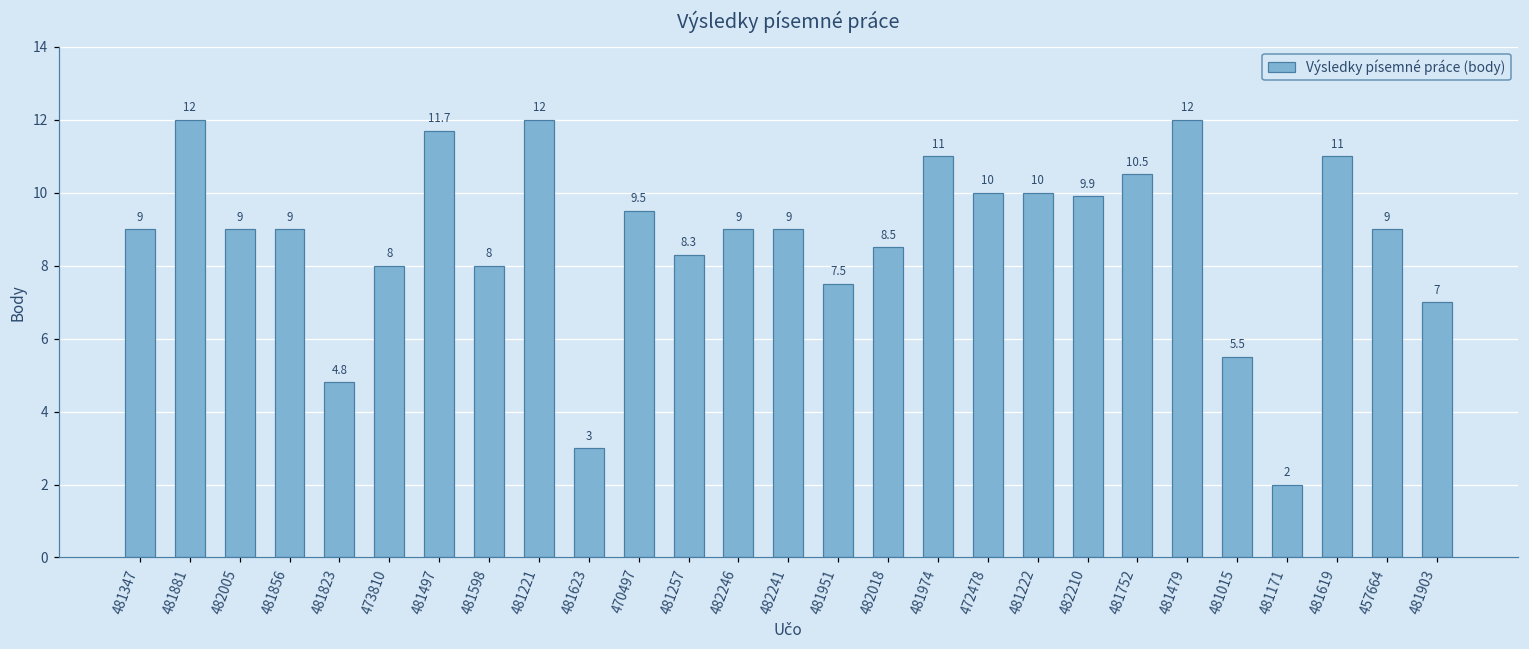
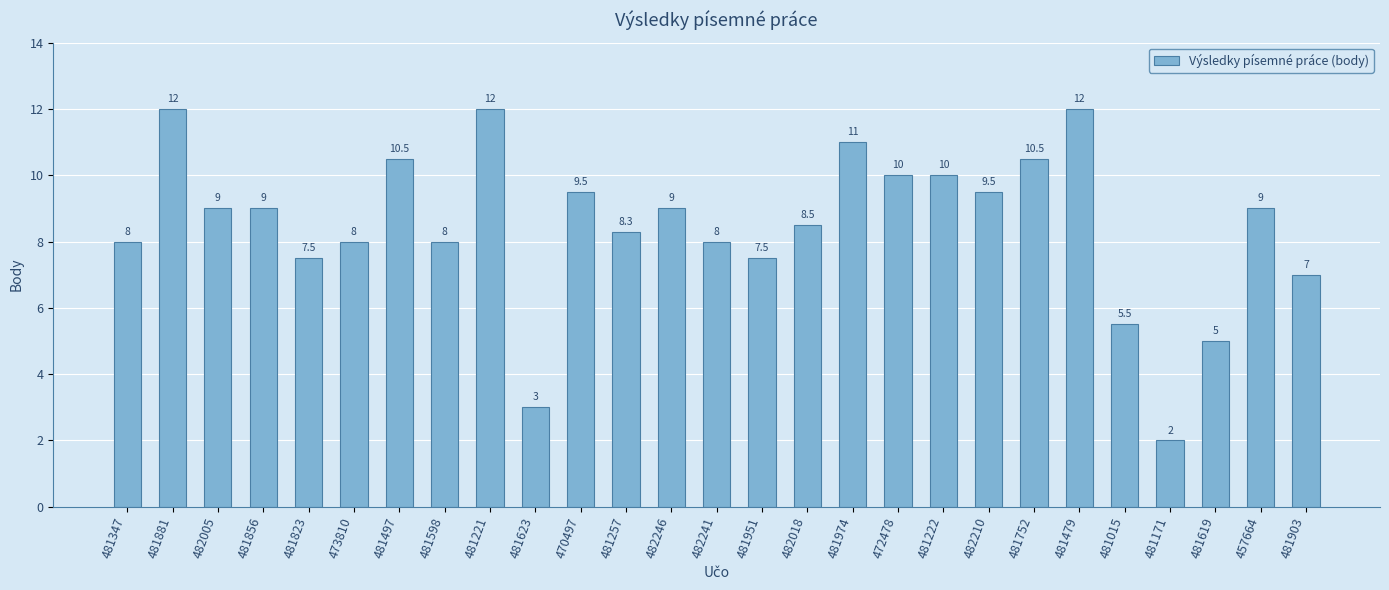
  {
-   "481347": 9,
+   "481347": 8,
    "481881": 12,
    "482005": 9,
    "481856": 9,
-   "481823": 4.8,
+   "481823": 7.5,
    "473810": 8,
-   "481497": 11.7,
+   "481497": 10.5,
    "481598": 8,
    "481221": 12,
    "481623": 3,
    "470497": 9.5,
    "481257": 8.3,
    "482246": 9,
-   "482241": 9,
+   "482241": 8,
    "481951": 7.5,
    "482018": 8.5,
    "481974": 11,
    "472478": 10,
    "481222": 10,
-   "482210": 9.9,
+   "482210": 9.5,
    "481752": 10.5,
    "481479": 12,
    "481015": 5.5,
    "481171": 2,
-   "481619": 11,
+   "481619": 5,
    "457664": 9,
    "481903": 7
  }
